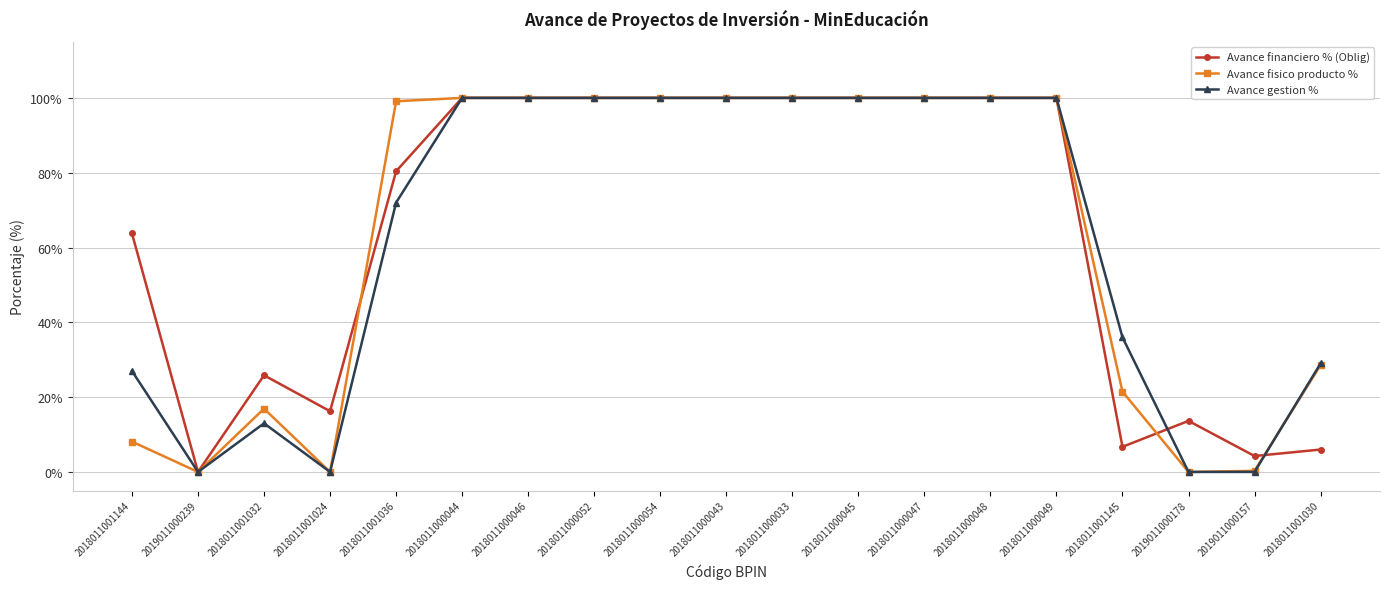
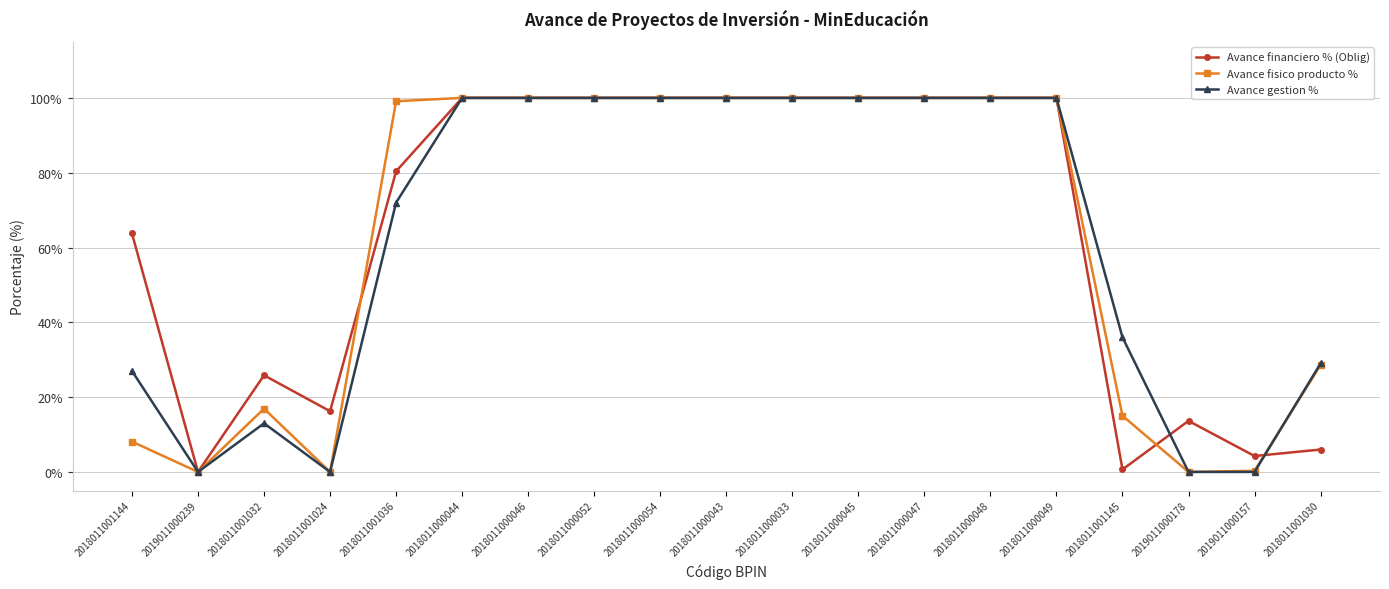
  {
    "Avance financiero % (Oblig)": {
      "2018011001144": "64%",
      "2018011001032": "26%",
      "2018011001024": "16%",
      "2018011001036": "80%",
-     "2018011001145": "7%",
+     "2018011001145": "1%",
      "2019011000178": "14%",
      "2019011000157": "4%",
      "2018011001030": "6%"
    },
    "Avance fisico producto %": {
      "2018011001144": "8%",
      "2018011001032": "17%",
      "2018011001036": "99%",
-     "2018011001145": "21%"
+     "2018011001145": "15%"
    },
    "Avance gestion %": {
      "2018011001144": "27%",
      "2018011001032": "13%",
      "2018011001036": "72%",
      "2018011001145": "36%"
    }
  }
